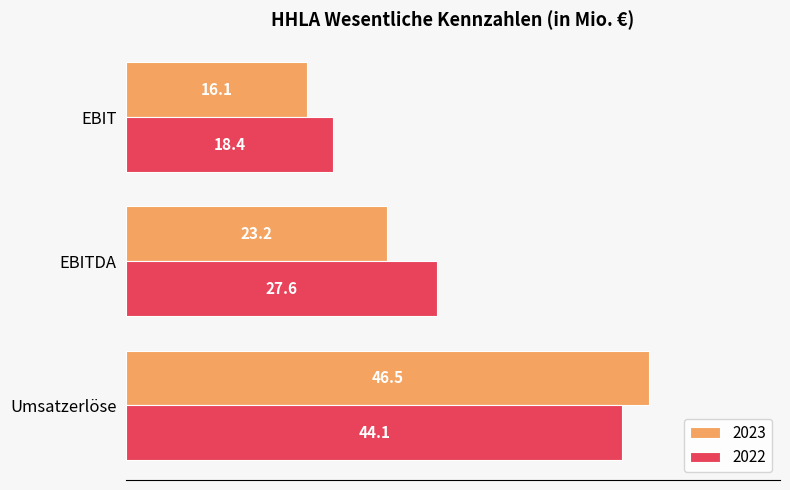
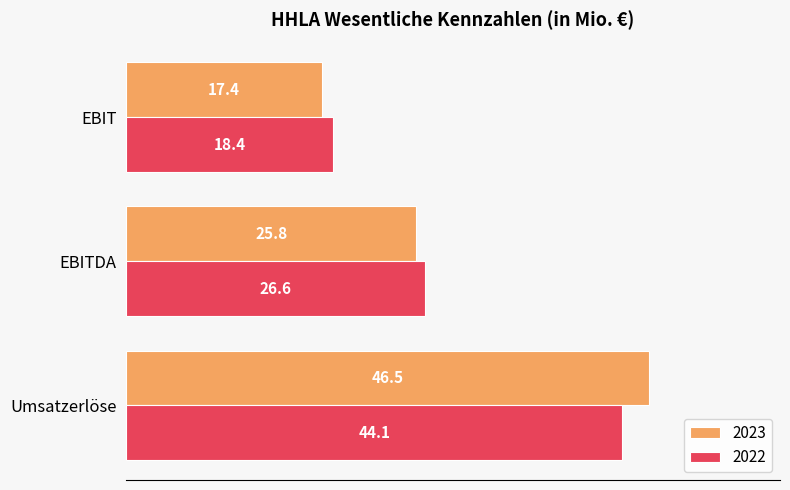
  {
    "2023": {
-     "EBIT": 16.1,
-     "EBITDA": 23.2,
+     "EBIT": 17.4,
+     "EBITDA": 25.8,
      "Umsatzerlöse": 46.5
    },
    "2022": {
      "EBIT": 18.4,
-     "EBITDA": 27.6,
+     "EBITDA": 26.6,
      "Umsatzerlöse": 44.1
    }
  }
